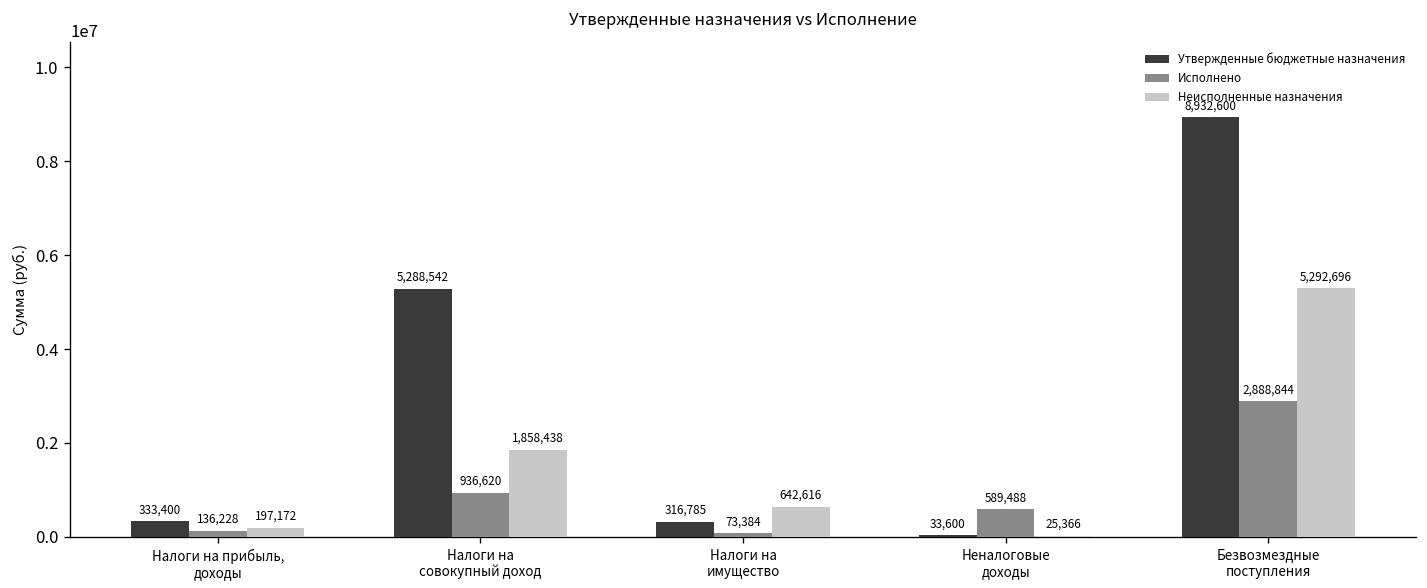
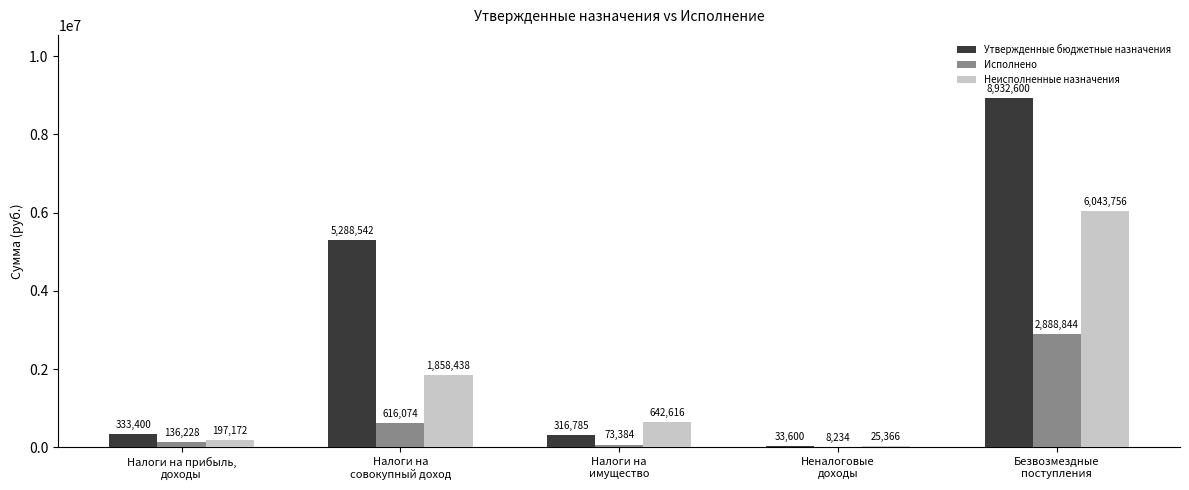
  {
    "Утвержденные бюджетные назначения": {
      "Налоги на прибыль, доходы": "333,400",
      "Налоги на совокупный доход": "5,288,542",
      "Налоги на имущество": "316,785",
      "Неналоговые доходы": "33,600",
      "Безвозмездные поступления": "8,932,600"
    },
    "Исполнено": {
      "Налоги на прибыль, доходы": "136,228",
-     "Налоги на совокупный доход": "936,620",
+     "Налоги на совокупный доход": "616,074",
      "Налоги на имущество": "73,384",
-     "Неналоговые доходы": "589,488",
+     "Неналоговые доходы": "8,234",
      "Безвозмездные поступления": "2,888,844"
    },
    "Неисполненные назначения": {
      "Налоги на прибыль, доходы": "197,172",
      "Налоги на совокупный доход": "1,858,438",
      "Налоги на имущество": "642,616",
      "Неналоговые доходы": "25,366",
-     "Безвозмездные поступления": "5,292,696"
+     "Безвозмездные поступления": "6,043,756"
    }
  }
